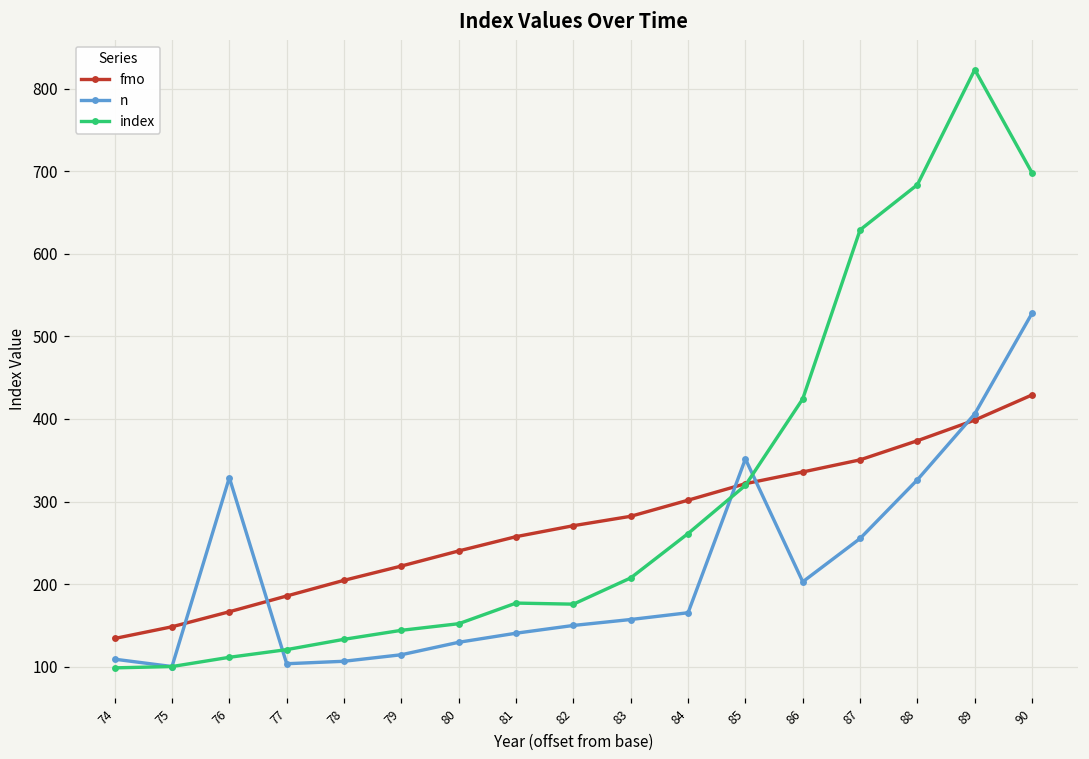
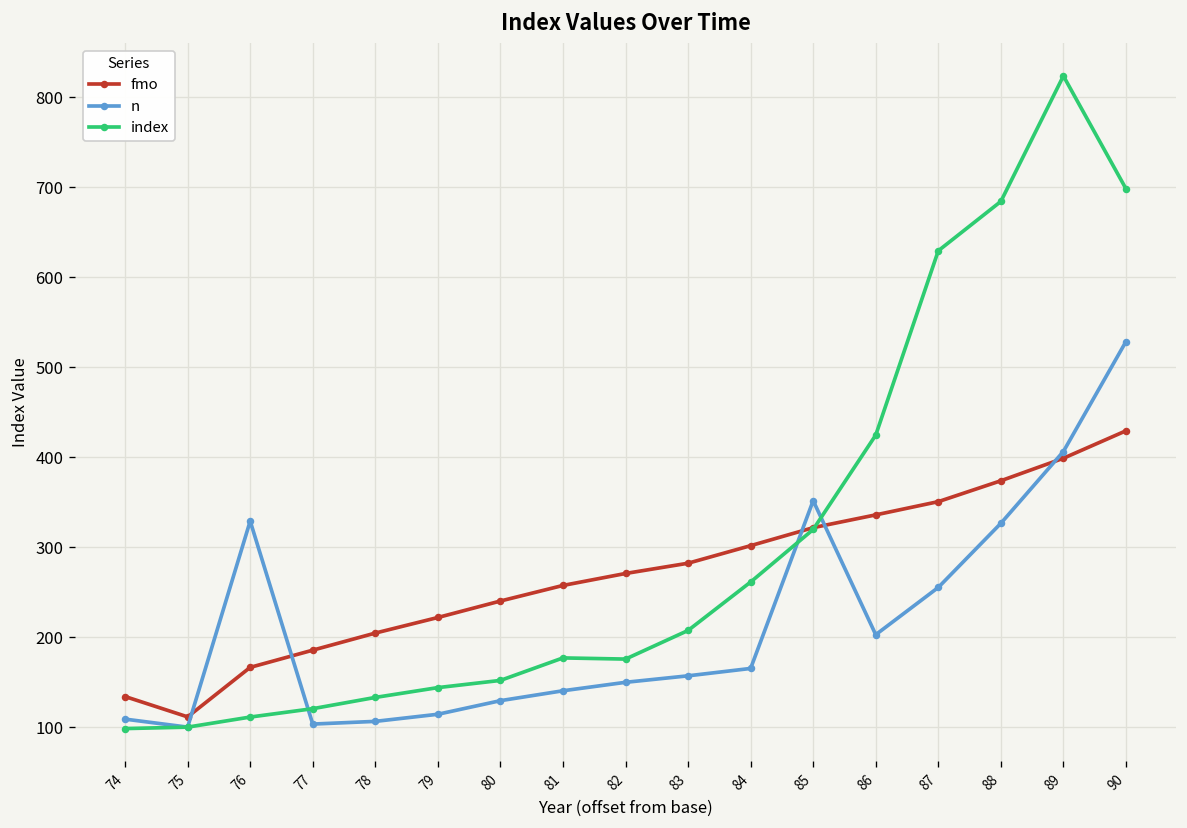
  {
    "fmo": {
      "74": 130,
-     "75": 150,
+     "75": 110,
      "76": 170,
      "77": 190,
      "78": 200,
      "79": 220,
      "80": 240,
      "81": 260,
      "82": 270,
      "83": 280,
      "84": 300,
      "86": 340,
      "87": 350,
      "88": 370,
      "89": 400,
      "90": 430
    },
    "n": {
      "74": 110,
      "76": 330,
      "77": 100,
      "78": 110,
      "79": 110,
      "80": 130,
      "81": 140,
      "82": 150,
      "83": 160,
      "84": 170,
      "85": 350,
      "86": 200,
      "87": 260,
      "88": 330,
      "89": 410,
      "90": 530
    },
    "index": {
      "74": 100,
      "76": 110,
      "77": 120,
      "78": 130,
      "79": 140,
      "80": 150,
      "81": 180,
      "82": 180,
      "83": 210,
      "84": 260,
      "86": 420,
      "87": 630,
      "88": 680,
      "89": 820,
      "90": 700
    }
  }
